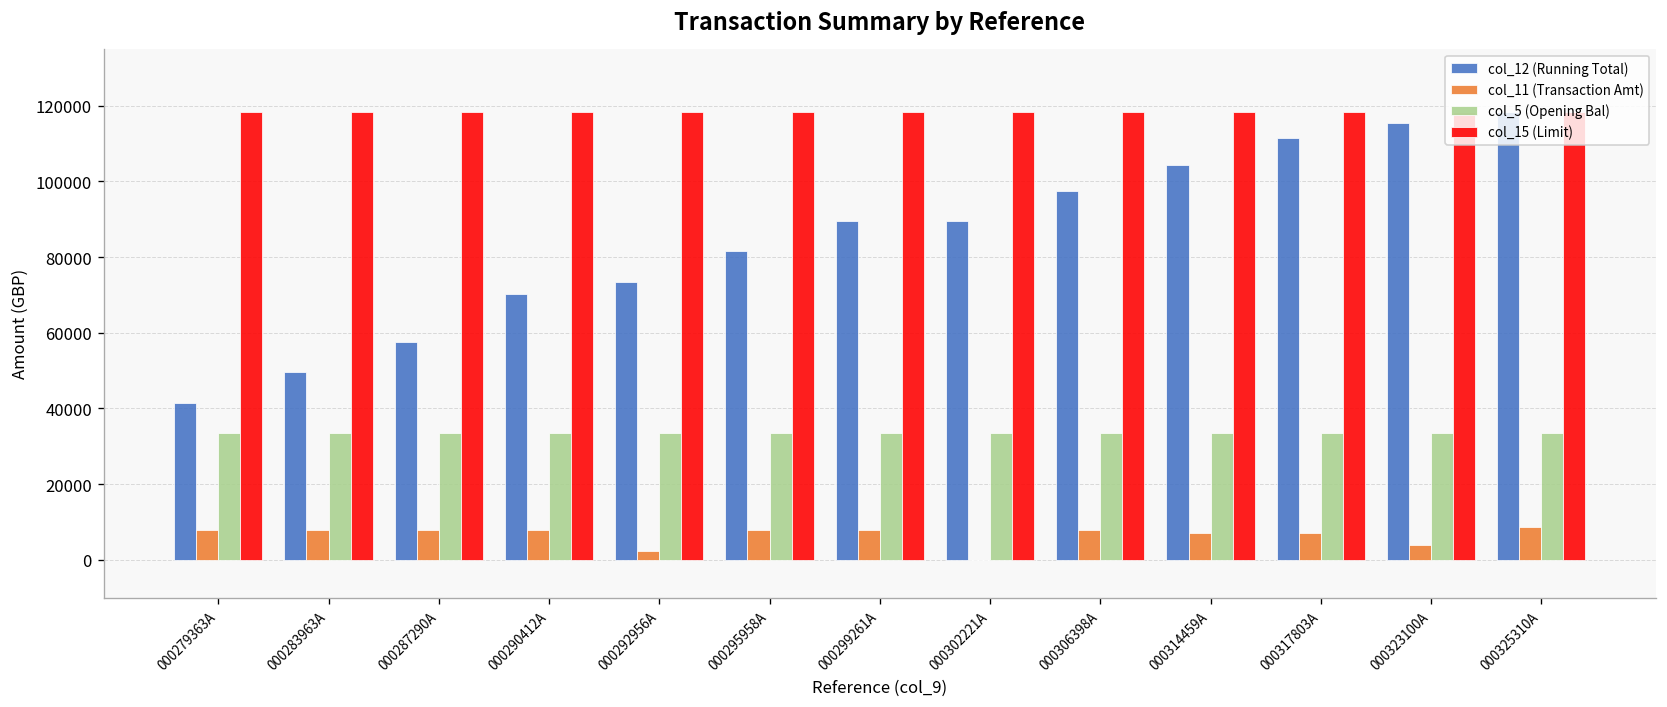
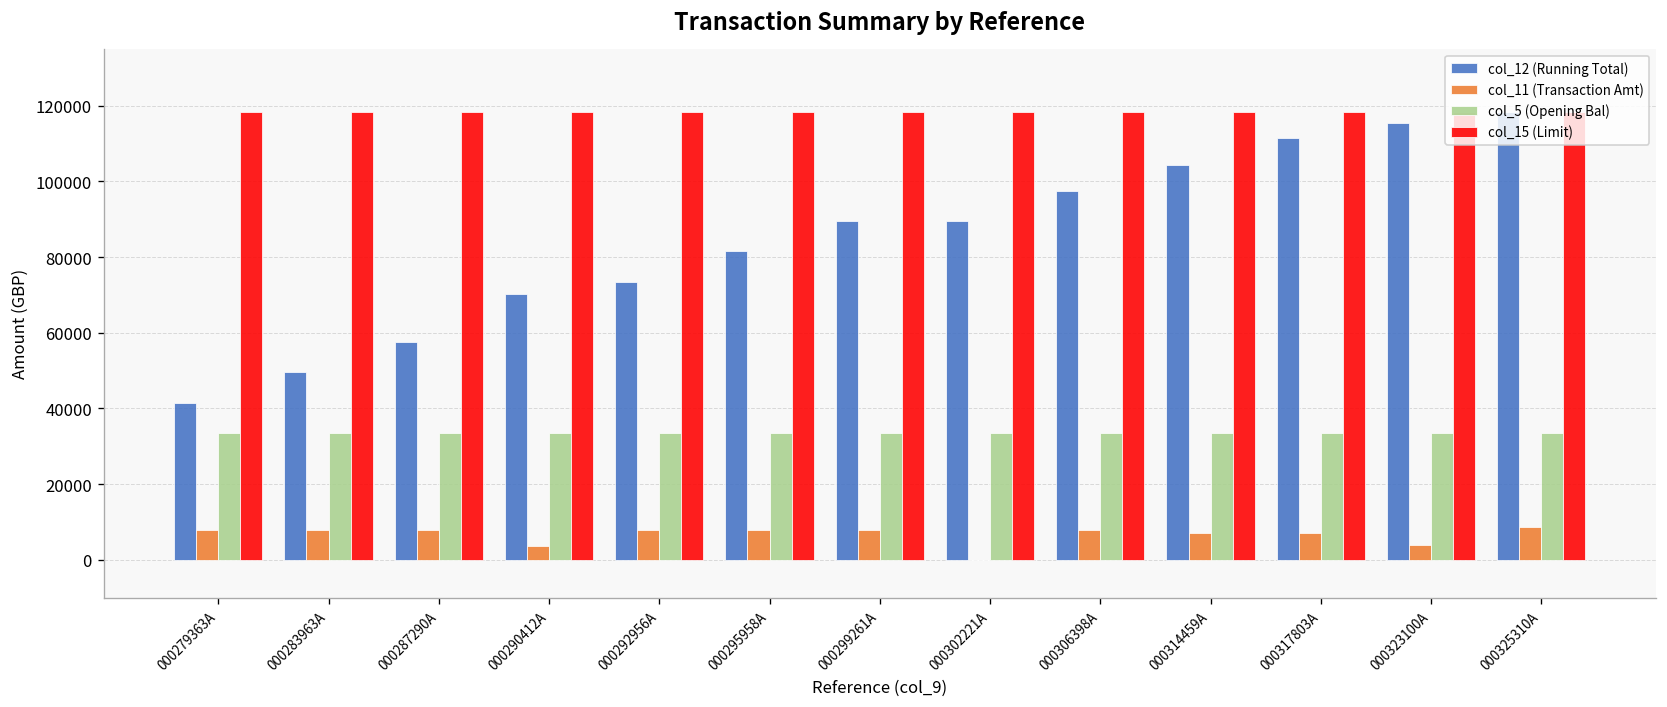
  {
    "col_12 (Running Total)": {
      "000279363A": 42000,
      "000283963A": 50000,
      "000287290A": 58000,
      "000290412A": 70000,
      "000292956A": 74000,
      "000295958A": 82000,
      "000299261A": 90000,
      "000302221A": 89000,
      "000306398A": 97000,
      "000314459A": 104000,
      "000317803A": 111000,
      "000323100A": 115000
    },
    "col_11 (Transaction Amt)": {
      "000279363A": 8000,
      "000283963A": 8000,
      "000287290A": 8000,
-     "000290412A": 8000,
-     "000292956A": 2000,
+     "000290412A": 4000,
+     "000292956A": 8000,
      "000295958A": 8000,
      "000299261A": 8000,
      "000306398A": 8000,
      "000314459A": 7000,
      "000317803A": 7000,
      "000323100A": 4000,
      "000325310A": 9000
    },
    "col_5 (Opening Bal)": {
      "000279363A": 34000,
      "000283963A": 34000,
      "000287290A": 34000,
      "000290412A": 34000,
      "000292956A": 34000,
      "000295958A": 34000,
      "000299261A": 34000,
      "000302221A": 34000,
      "000306398A": 34000,
      "000314459A": 34000,
      "000317803A": 34000,
      "000323100A": 34000,
      "000325310A": 34000
    },
    "col_15 (Limit)": {
      "000279363A": 118000,
      "000283963A": 118000,
      "000287290A": 118000,
      "000290412A": 118000,
      "000292956A": 118000,
      "000295958A": 118000,
      "000299261A": 118000,
      "000302221A": 118000,
      "000306398A": 118000,
      "000314459A": 118000,
      "000317803A": 118000
    }
  }
